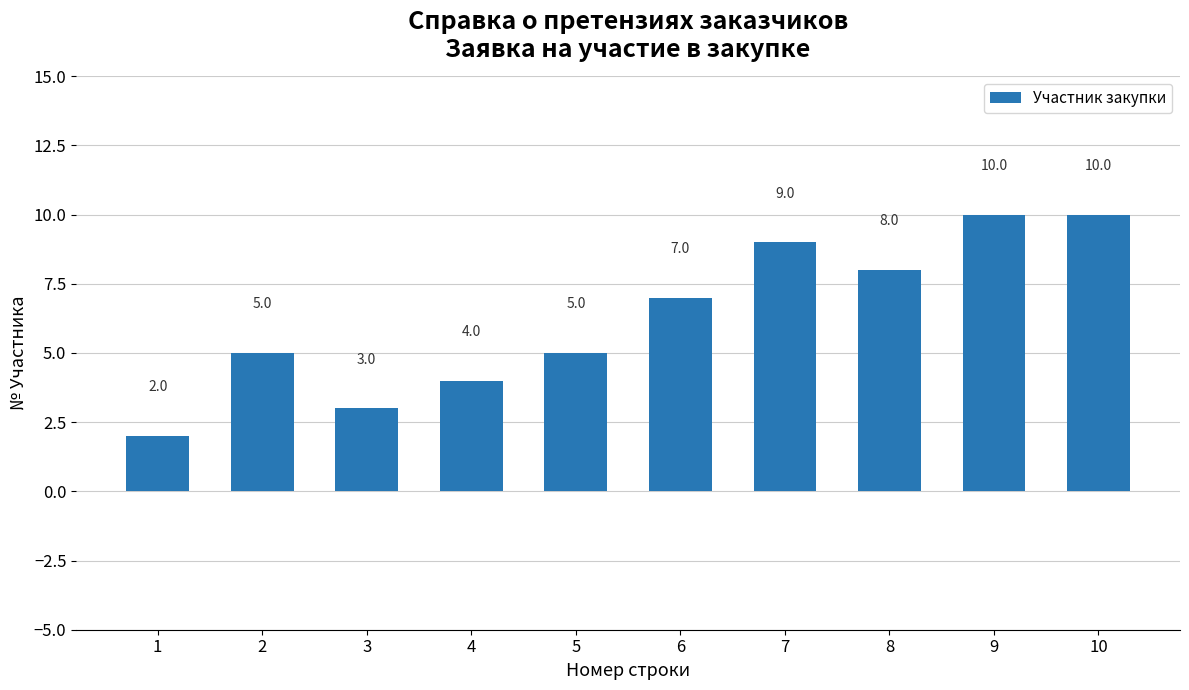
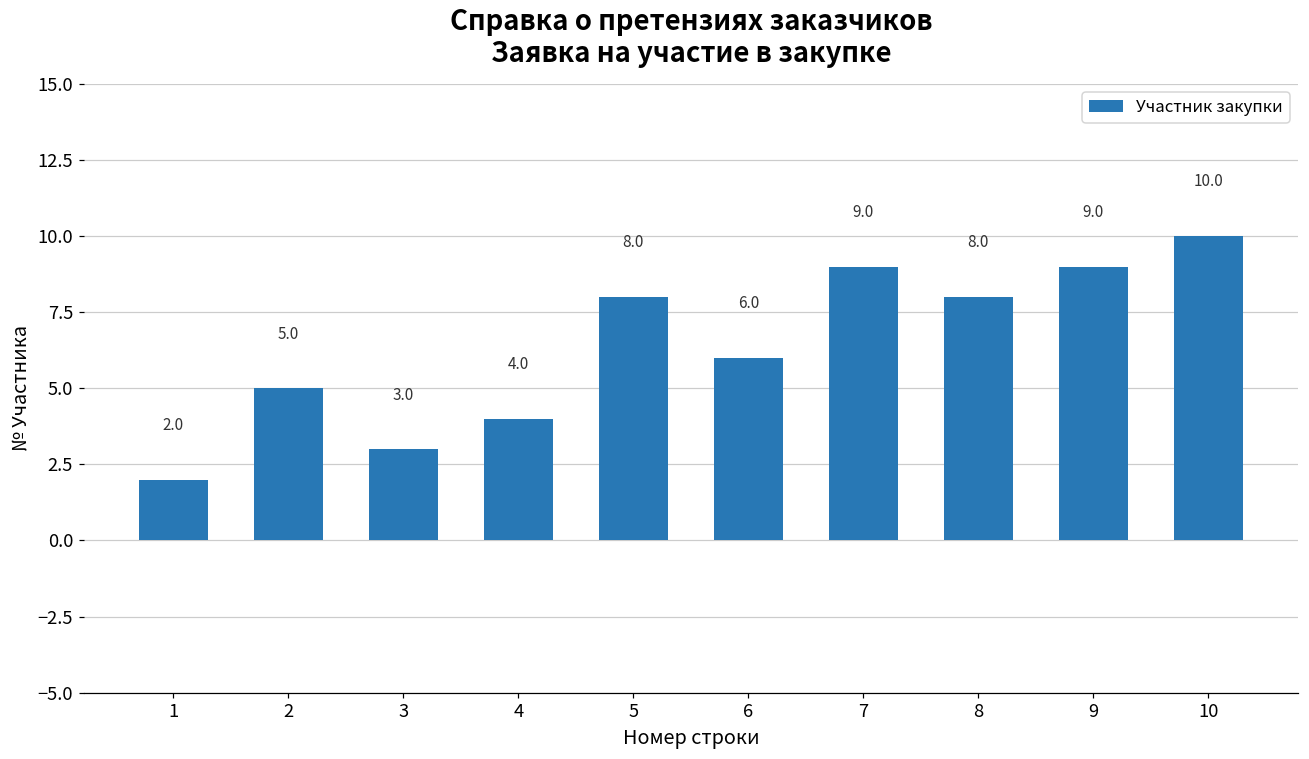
  {
-   "5": 5.0,
-   "6": 7.0,
-   "9": 10.0
+   "5": 8.0,
+   "6": 6.0,
+   "9": 9.0
  }
